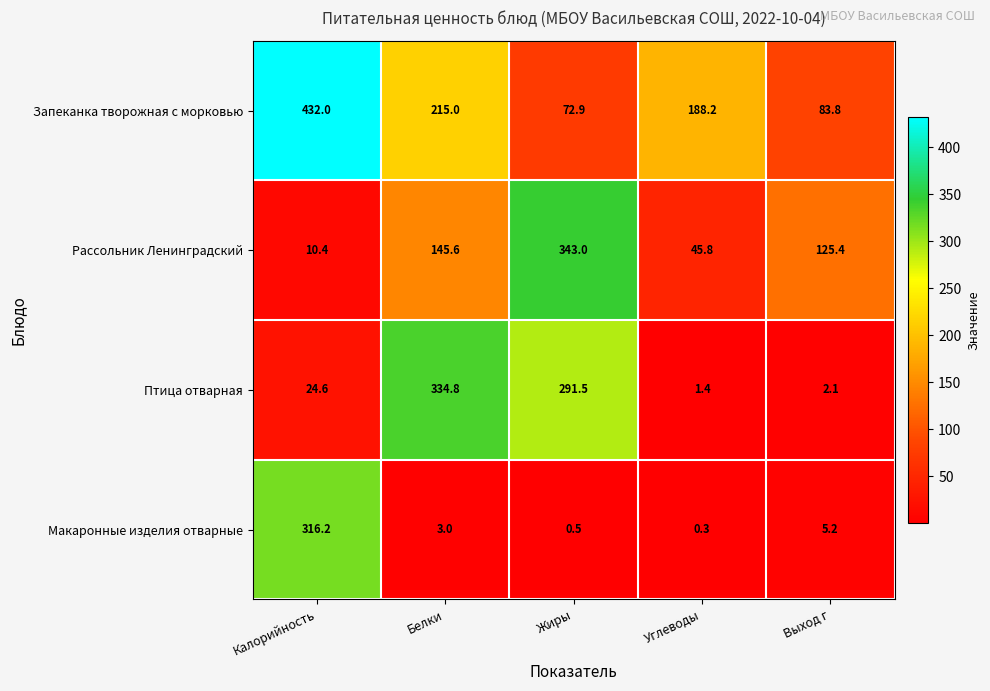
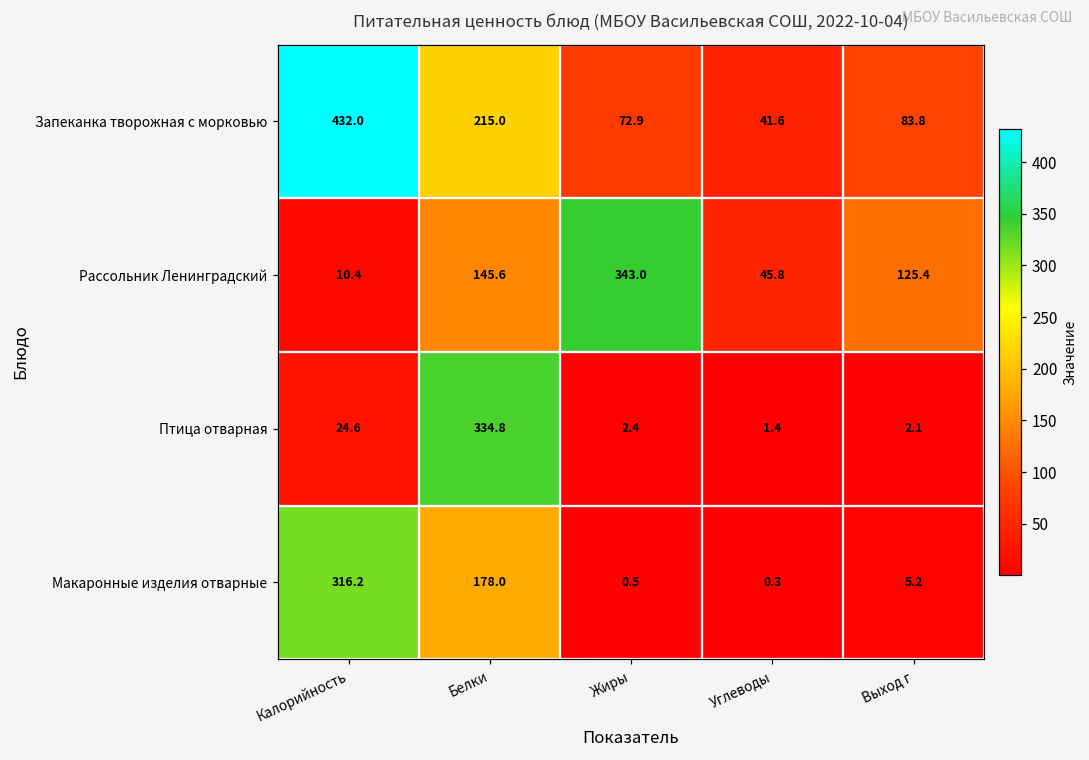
  {
    "Запеканка творожная с морковью": {
      "Калорийность": 432.0,
      "Белки": 215.0,
      "Жиры": 72.9,
-     "Углеводы": 188.2,
+     "Углеводы": 41.6,
      "Выход г": 83.8
    },
    "Рассольник Ленинградский": {
      "Калорийность": 10.4,
      "Белки": 145.6,
      "Жиры": 343.0,
      "Углеводы": 45.8,
      "Выход г": 125.4
    },
    "Птица отварная": {
      "Калорийность": 24.6,
      "Белки": 334.8,
-     "Жиры": 291.5,
+     "Жиры": 2.4,
      "Углеводы": 1.4,
      "Выход г": 2.1
    },
    "Макаронные изделия отварные": {
      "Калорийность": 316.2,
-     "Белки": 3.0,
+     "Белки": 178.0,
      "Жиры": 0.5,
      "Углеводы": 0.3,
      "Выход г": 5.2
    }
  }
